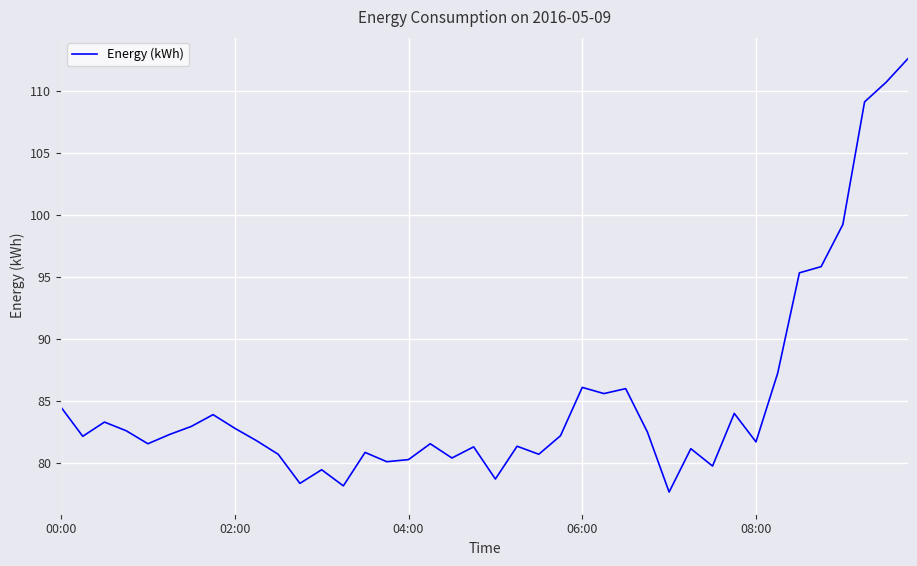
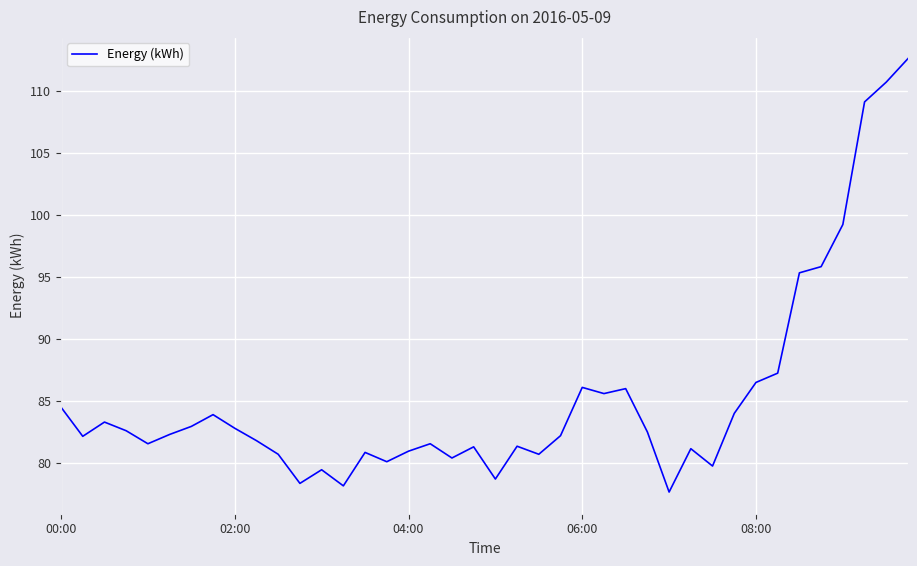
  {
    "00:00": 84.5,
    "02:00": 82.8,
-   "04:00": 80.3,
+   "04:00": 81.0,
    "06:00": 86.1,
-   "08:00": 81.7
+   "08:00": 86.5
  }
